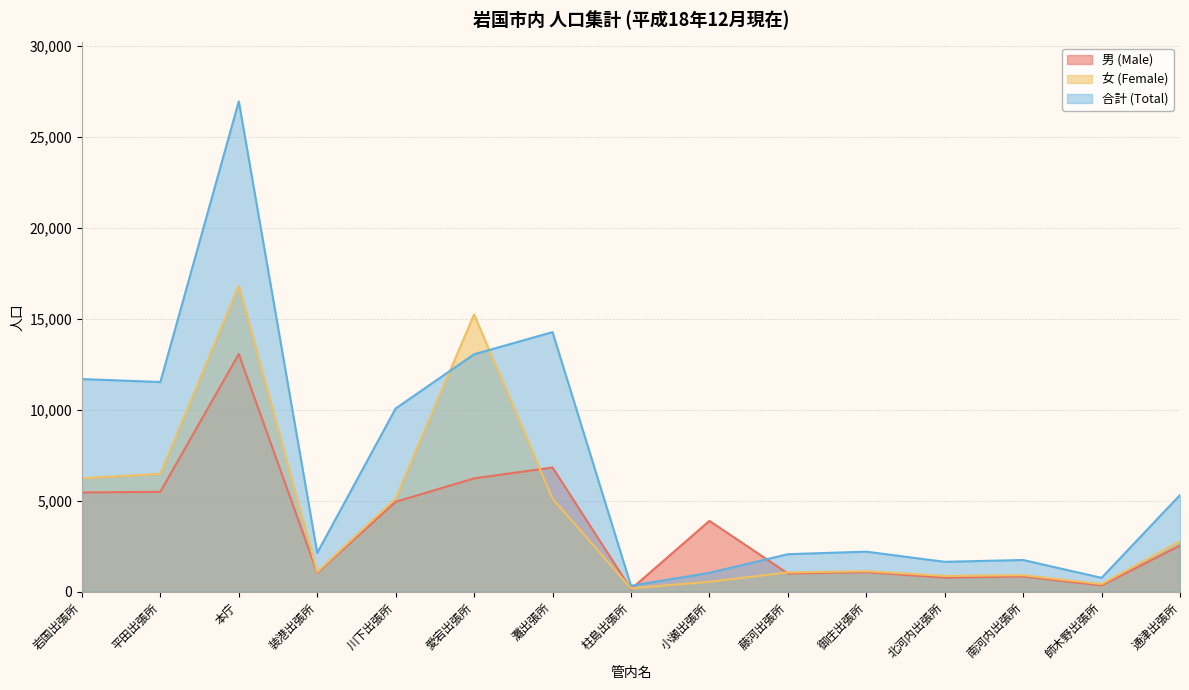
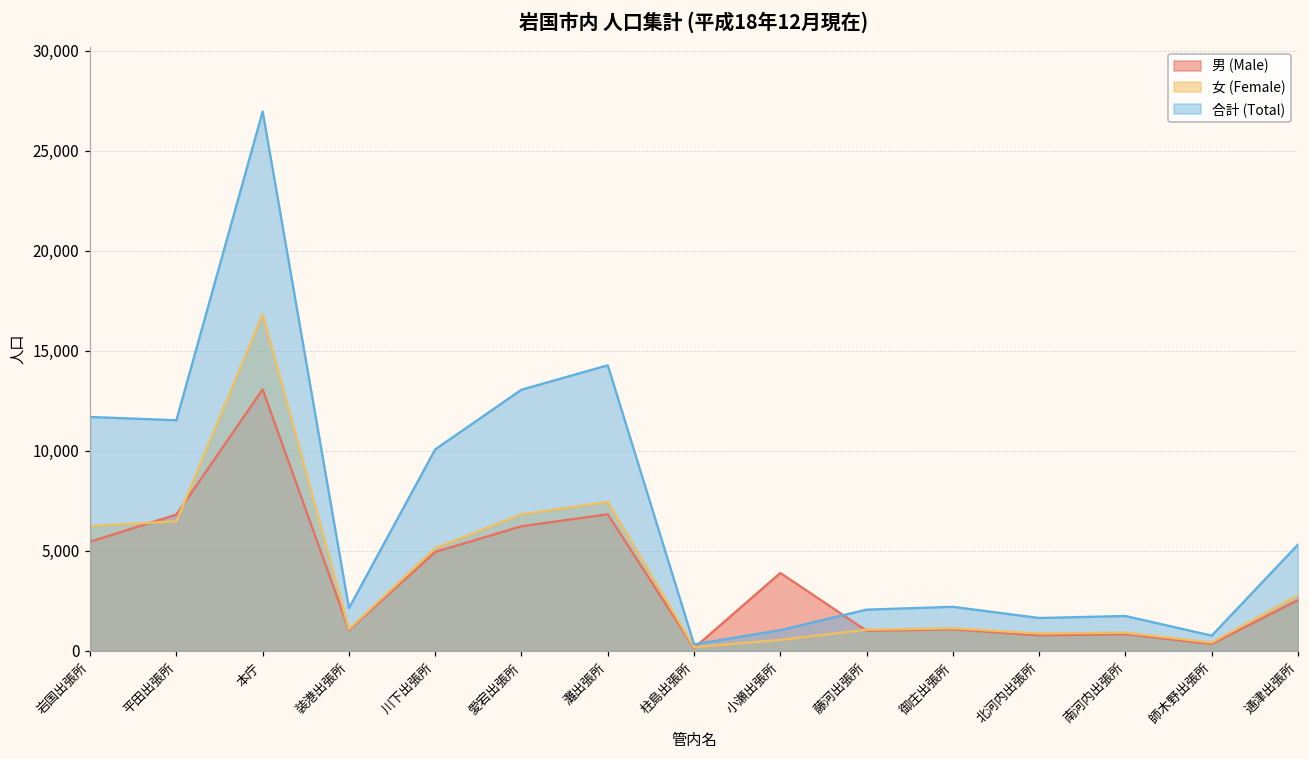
  {
    "男 (Male)": {
      "岩国出張所": "5,500",
-     "平田出張所": "5,500",
+     "平田出張所": "6,800",
      "本庁": "13,100",
      "川下出張所": "4,900",
      "愛宕出張所": "6,200",
      "灘出張所": "6,800",
      "小瀬出張所": "3,900",
      "通津出張所": "2,500"
    },
    "女 (Female)": {
      "岩国出張所": "6,200",
      "平田出張所": "6,500",
      "本庁": "16,800",
      "川下出張所": "5,100",
-     "愛宕出張所": "15,200",
-     "灘出張所": "5,100",
+     "愛宕出張所": "6,800",
+     "灘出張所": "7,400",
      "小瀬出張所": "500",
      "通津出張所": "2,800"
    },
    "合計 (Total)": {
      "岩国出張所": "11,700",
      "平田出張所": "11,500",
      "本庁": "27,000",
      "装港出張所": "2,100",
      "川下出張所": "10,100",
      "愛宕出張所": "13,100",
      "灘出張所": "14,300",
      "柱島出張所": "300",
      "小瀬出張所": "1,000",
      "藤河出張所": "2,100",
      "御庄出張所": "2,200",
      "北河内出張所": "1,600",
      "南河内出張所": "1,700",
      "師木野出張所": "800",
      "通津出張所": "5,300"
    }
  }
